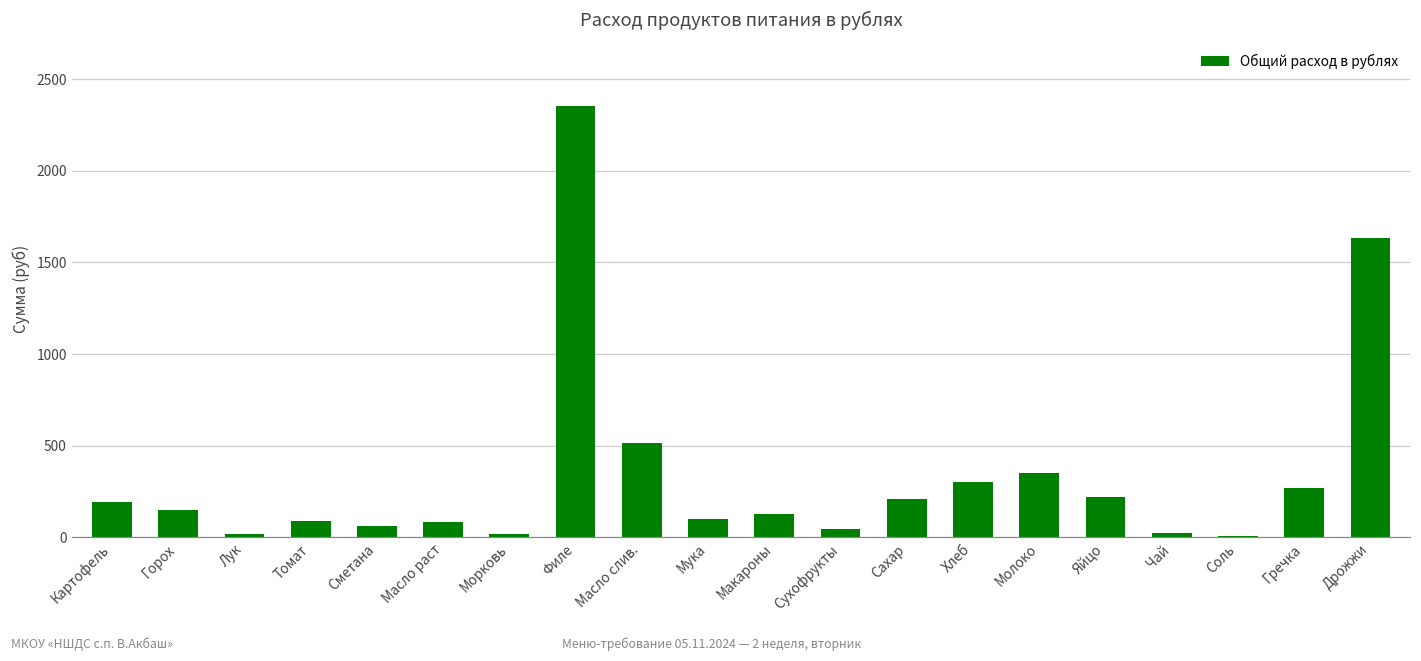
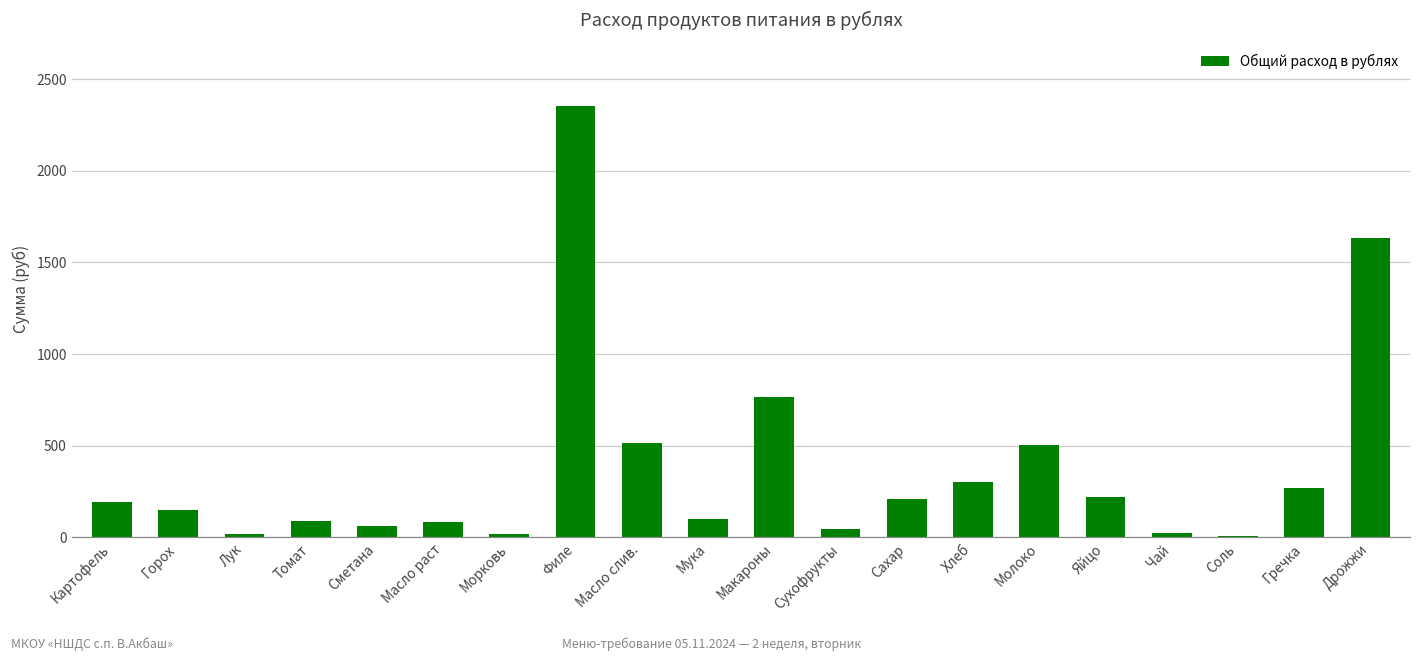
  {
    "Картофель": 190,
    "Горох": 150,
    "Лук": 20,
    "Томат": 90,
    "Сметана": 60,
    "Масло раст": 80,
    "Морковь": 20,
    "Филе": 2350,
    "Масло слив.": 520,
    "Мука": 100,
-   "Макароны": 130,
+   "Макароны": 770,
    "Сухофрукты": 40,
    "Сахар": 210,
    "Хлеб": 300,
-   "Молоко": 350,
+   "Молоко": 500,
    "Яйцо": 220,
    "Чай": 30,
    "Гречка": 270,
    "Дрожжи": 1630
  }
